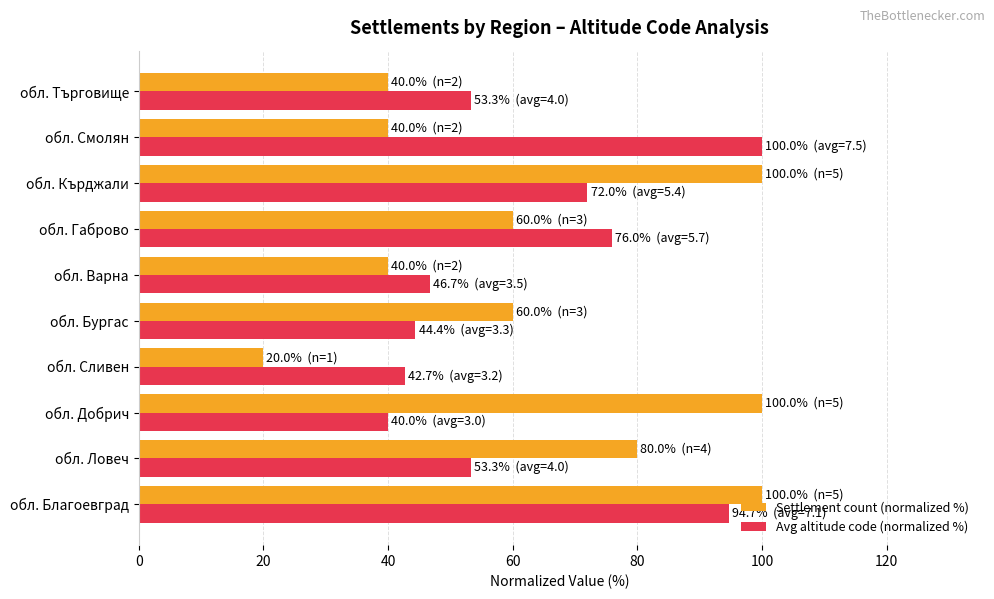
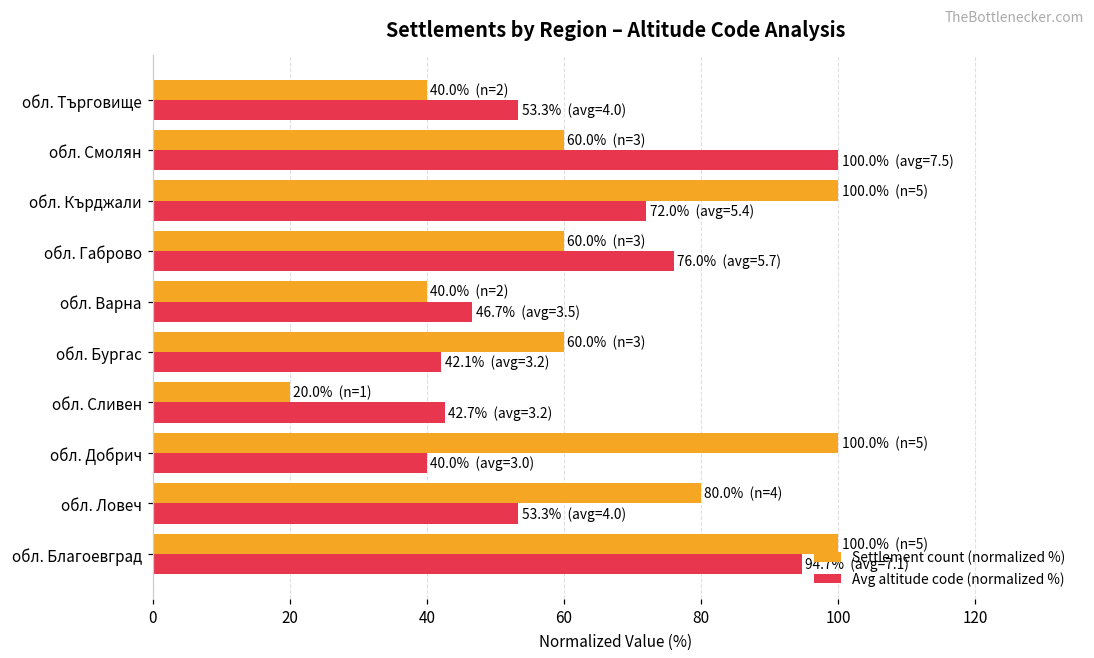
  {
    "Settlement count (normalized %)": {
      "обл. Търговище": "40.0%",
-     "обл. Смолян": "40.0% (n=2)",
+     "обл. Смолян": "60.0% (n=3)",
      "обл. Кърджали": "100.0%",
      "обл. Габрово": "60.0%",
      "обл. Варна": "40.0%",
      "обл. Бургас": "60.0%",
      "обл. Сливен": "20.0%",
      "обл. Добрич": "100.0%",
      "обл. Ловеч": "80.0%"
    },
    "Avg altitude code (normalized %)": {
      "обл. Търговище": "53.3%",
      "обл. Смолян": "100.0%",
      "обл. Кърджали": "72.0%",
      "обл. Габрово": "76.0%",
      "обл. Варна": "46.7%",
-     "обл. Бургас": "44.4% (avg=3.3)",
+     "обл. Бургас": "42.1% (avg=3.2)",
      "обл. Сливен": "42.7%",
      "обл. Добрич": "40.0%",
      "обл. Ловеч": "53.3%"
    }
  }
